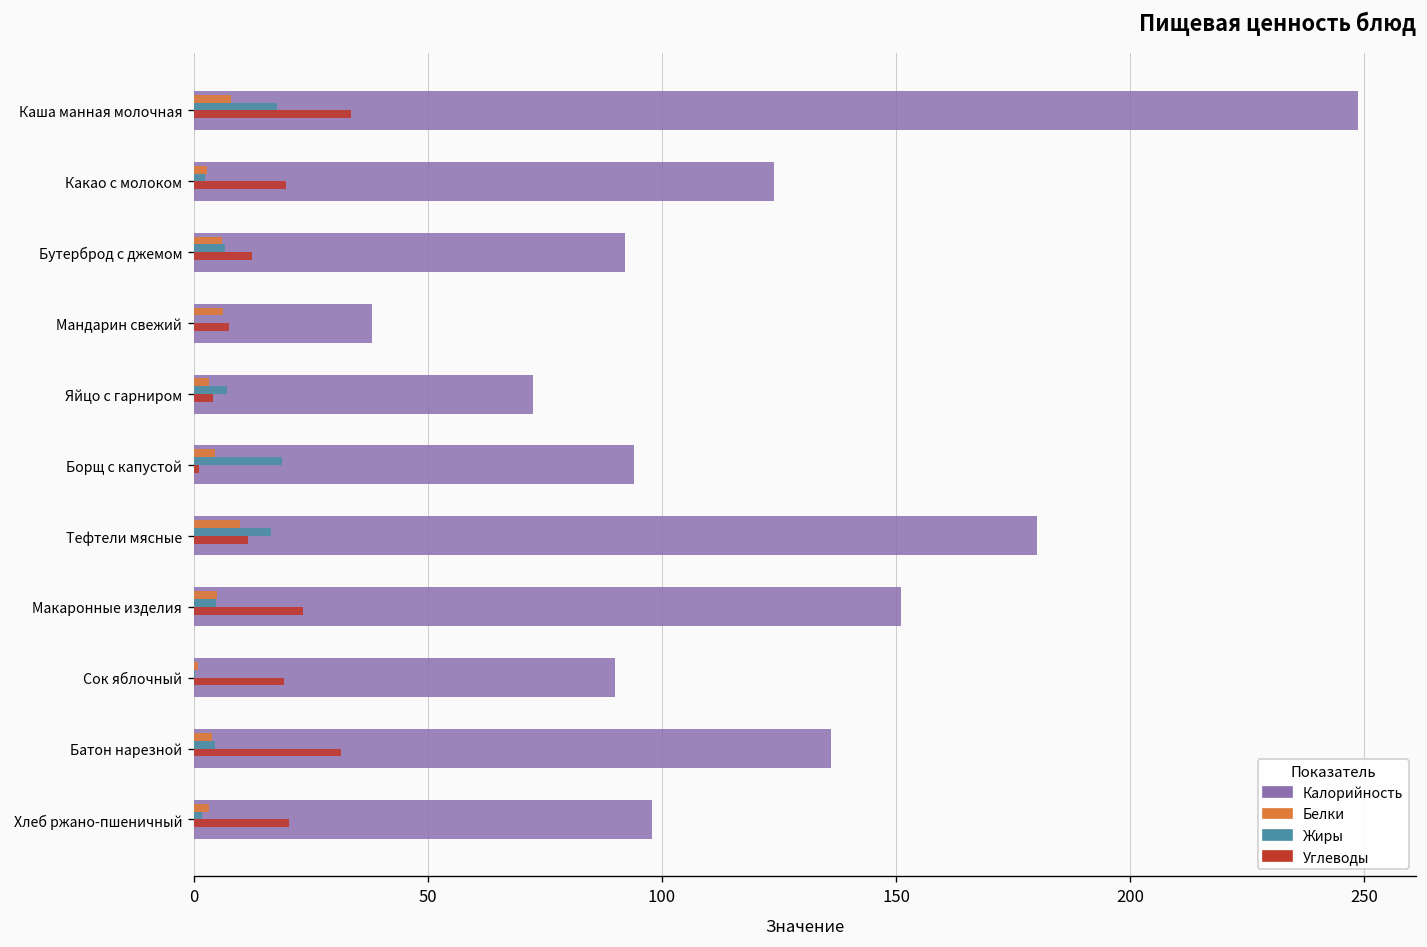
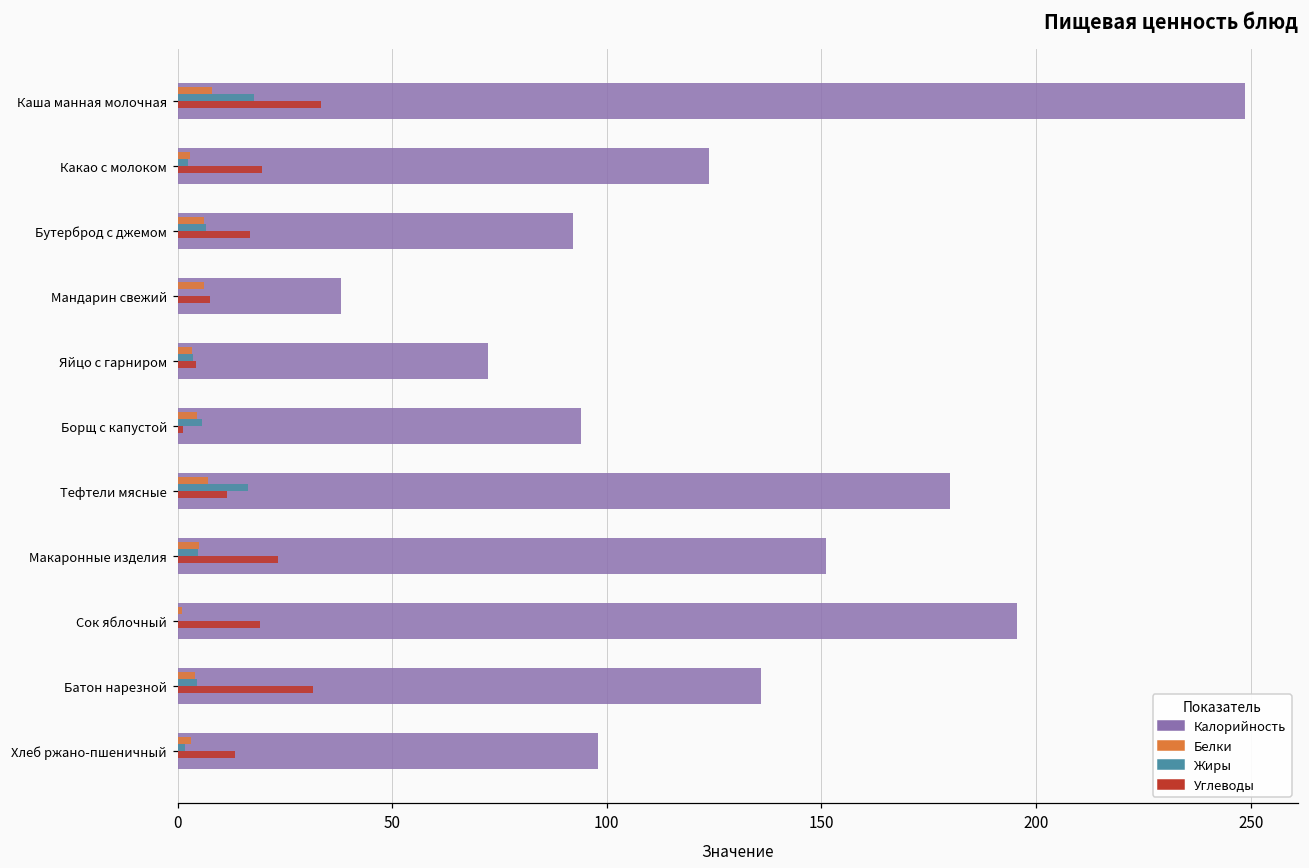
  {
    "Калорийность": {
      "Каша манная молочная": 249,
      "Какао с молоком": 124,
      "Бутерброд с джемом": 92,
      "Мандарин свежий": 38,
      "Яйцо с гарниром": 72,
      "Борщ с капустой": 94,
      "Тефтели мясные": 180,
      "Макаронные изделия": 151,
-     "Сок яблочный": 90,
+     "Сок яблочный": 196,
      "Батон нарезной": 136,
      "Хлеб ржано-пшеничный": 98
    },
    "Белки": {
-     "Тефтели мясные": 10
+     "Тефтели мясные": 7
    },
    "Жиры": {
-     "Яйцо с гарниром": 7,
-     "Борщ с капустой": 19
+     "Яйцо с гарниром": 4,
+     "Борщ с капустой": 6
    },
    "Углеводы": {
-     "Бутерброд с джемом": 13,
-     "Хлеб ржано-пшеничный": 20
+     "Бутерброд с джемом": 17,
+     "Хлеб ржано-пшеничный": 13
    }
  }
